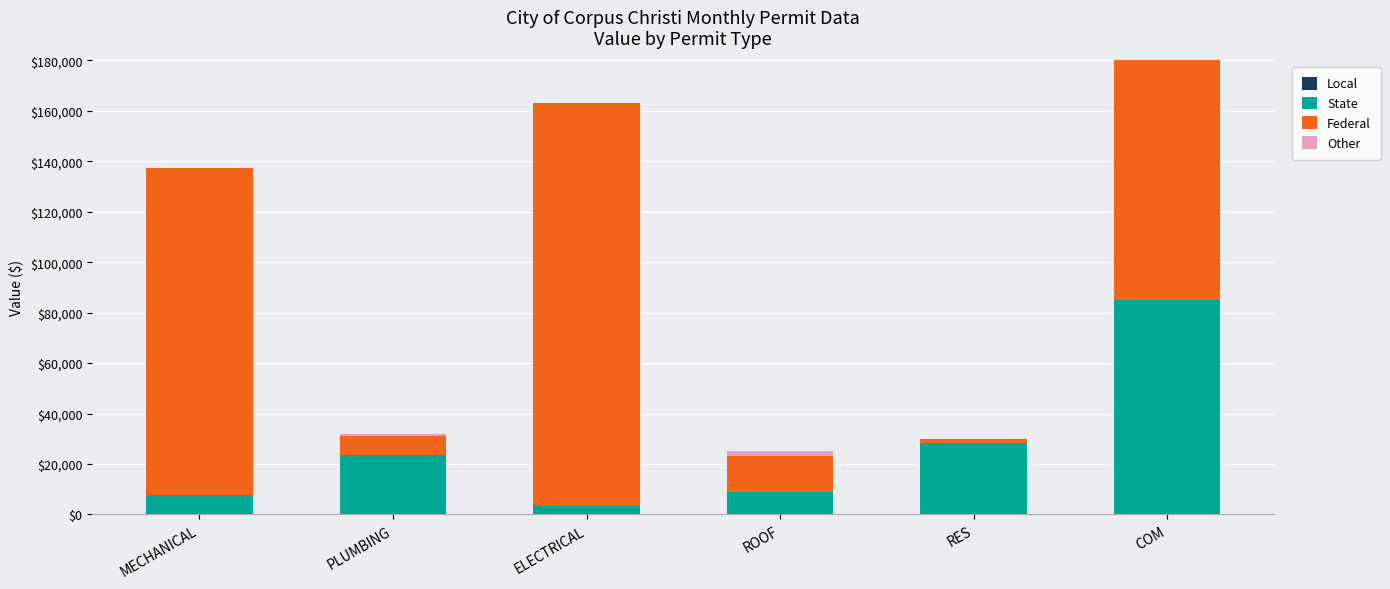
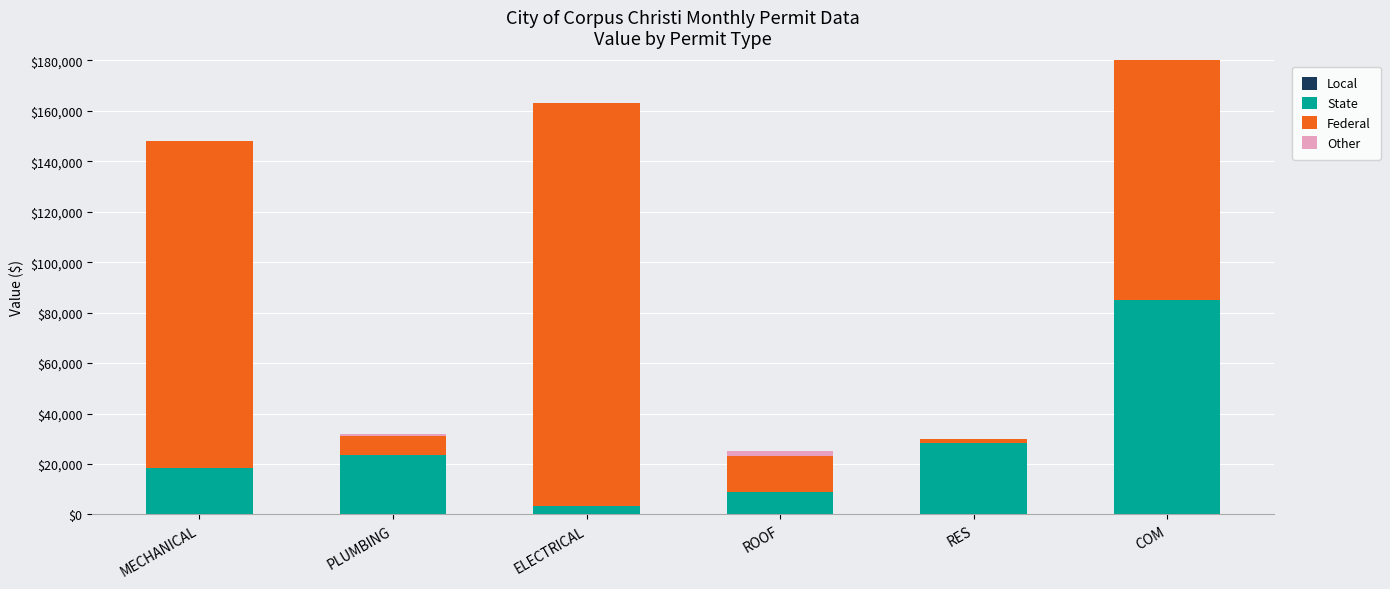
  {
    "State": {
-     "MECHANICAL": "$7,000",
+     "MECHANICAL": "$18,000",
      "PLUMBING": "$24,000",
      "ELECTRICAL": "$3,000",
      "ROOF": "$9,000",
      "RES": "$28,000",
      "COM": "$85,000"
    },
    "Federal": {
      "MECHANICAL": "$130,000",
      "PLUMBING": "$8,000",
      "ELECTRICAL": "$160,000",
      "ROOF": "$14,000",
      "RES": "$2,000"
    },
    "Other": {
      "MECHANICAL": "$0",
      "ELECTRICAL": "$0",
      "ROOF": "$2,000",
      "RES": "$0"
    }
  }
